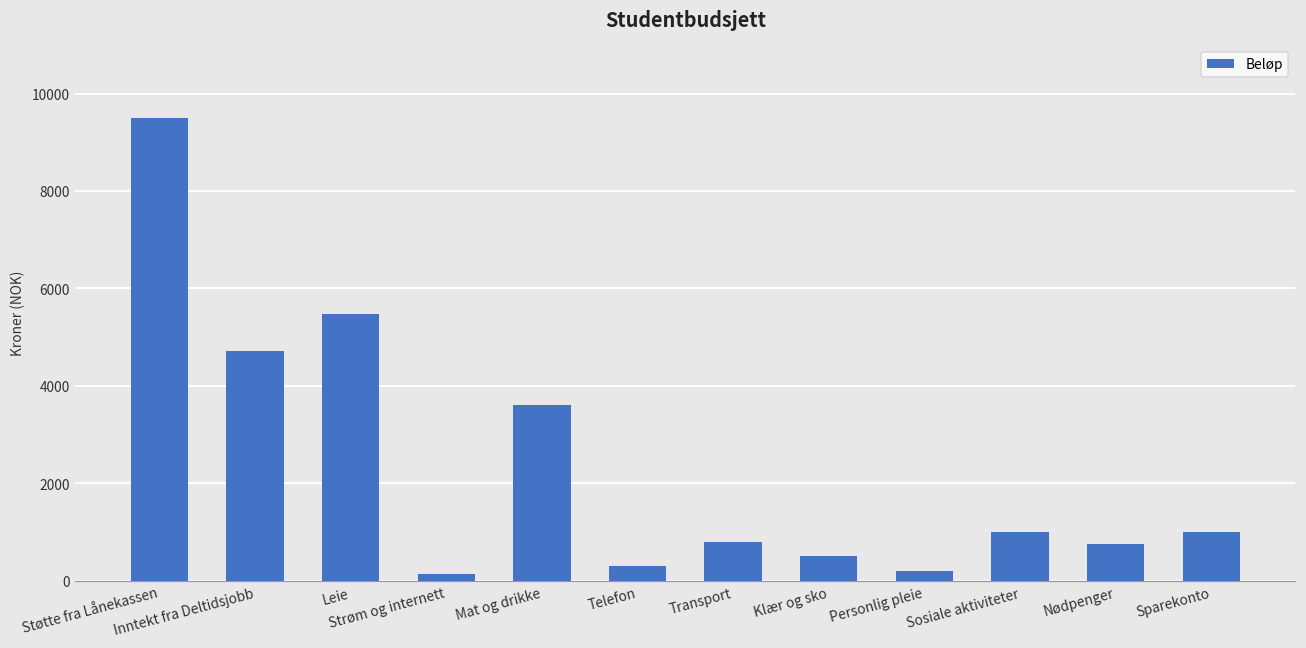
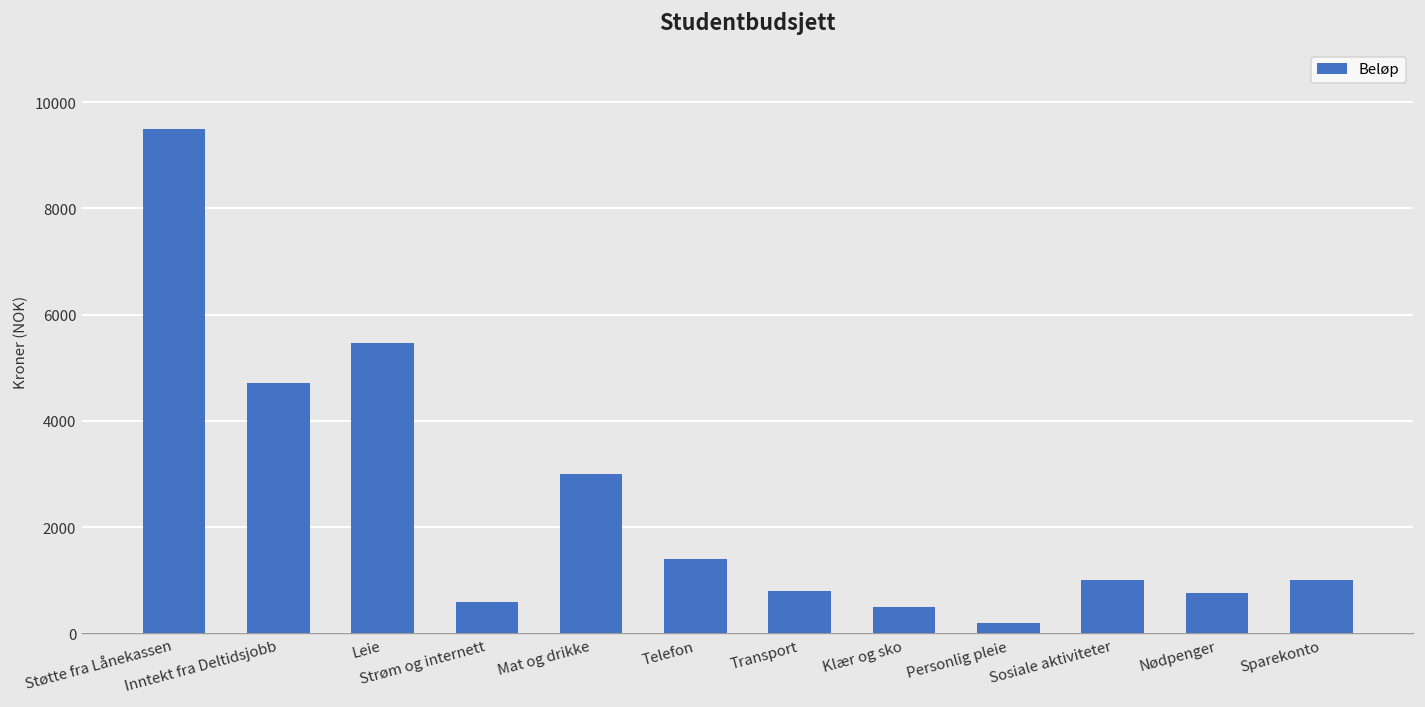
  {
    "Støtte fra Lånekassen": 9500,
    "Inntekt fra Deltidsjobb": 4700,
    "Leie": 5500,
-   "Strøm og internett": 100,
-   "Mat og drikke": 3600,
-   "Telefon": 300,
+   "Strøm og internett": 600,
+   "Mat og drikke": 3000,
+   "Telefon": 1400,
    "Transport": 800,
    "Klær og sko": 500,
    "Personlig pleie": 200,
    "Sosiale aktiviteter": 1000,
    "Nødpenger": 800,
    "Sparekonto": 1000
  }
